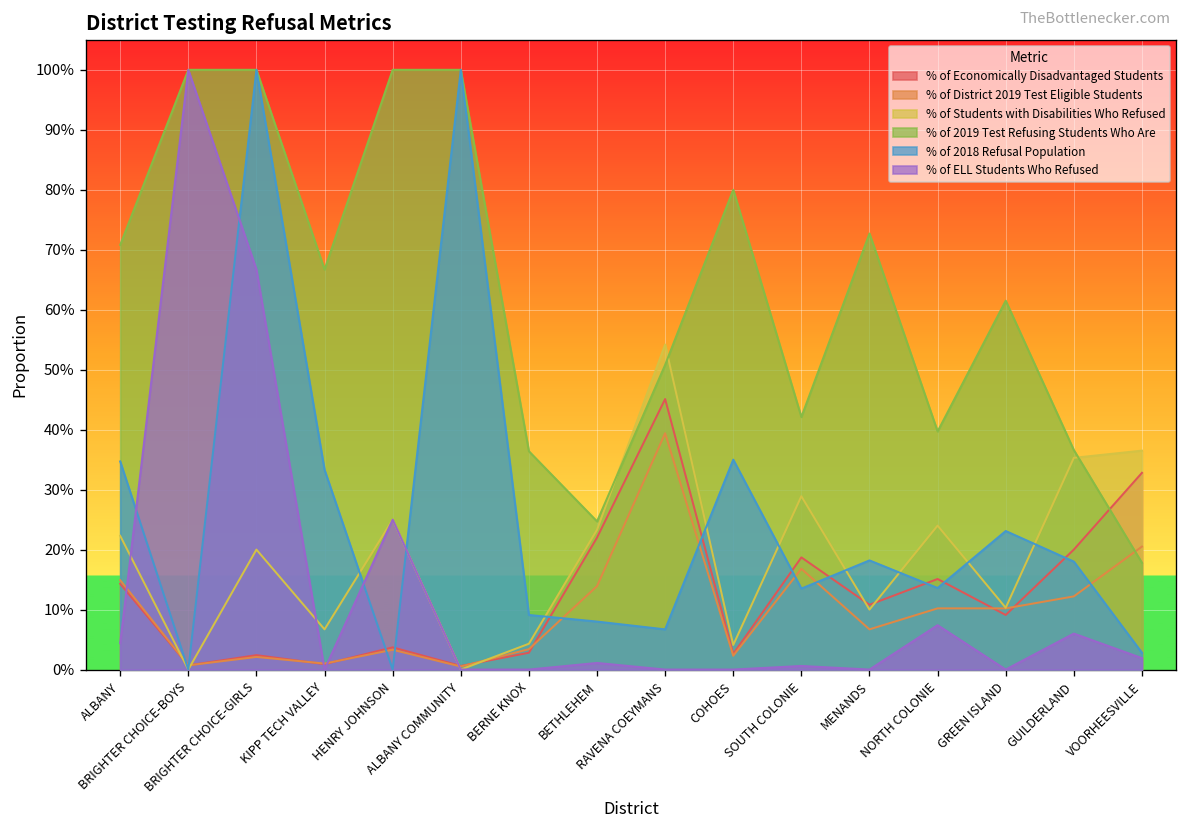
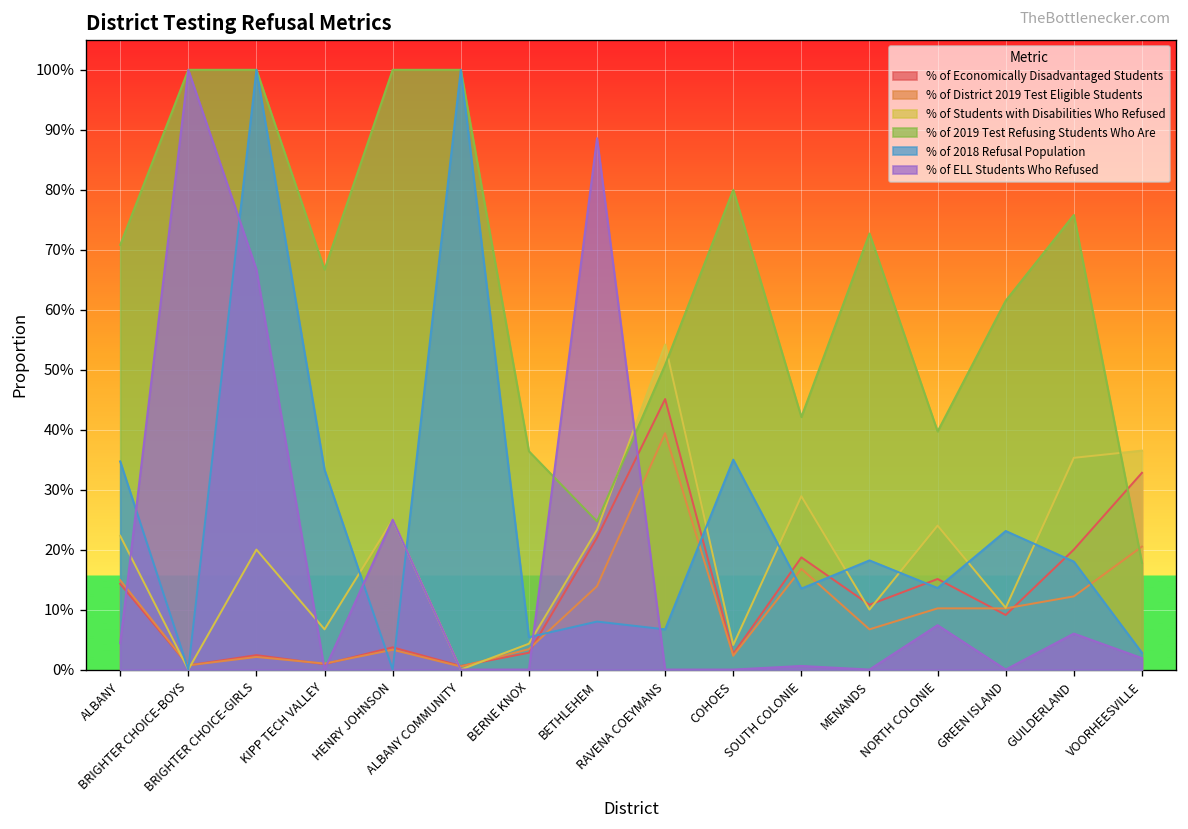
  {
    "% of 2019 Test Refusing Students Who Are": {
      "ALBANY": "71%",
      "KIPP TECH VALLEY": "67%",
      "HENRY JOHNSON": "100%",
      "BERNE KNOX": "36%",
      "BETHLEHEM": "25%",
      "RAVENA COEYMANS": "51%",
      "COHOES": "80%",
      "SOUTH COLONIE": "42%",
      "MENANDS": "73%",
      "NORTH COLONIE": "40%",
      "GREEN ISLAND": "62%",
-     "GUILDERLAND": "37%",
+     "GUILDERLAND": "76%",
      "VOORHEESVILLE": "18%"
    },
    "% of 2018 Refusal Population": {
      "ALBANY": "35%",
      "KIPP TECH VALLEY": "33%",
      "HENRY JOHNSON": "0%",
-     "BERNE KNOX": "9%",
+     "BERNE KNOX": "5%",
      "BETHLEHEM": "8%",
      "RAVENA COEYMANS": "7%",
      "COHOES": "35%",
      "SOUTH COLONIE": "14%",
      "MENANDS": "18%",
      "NORTH COLONIE": "14%",
      "GREEN ISLAND": "23%",
      "GUILDERLAND": "18%",
      "VOORHEESVILLE": "3%"
    },
    "% of ELL Students Who Refused": {
      "ALBANY": "4%",
      "BRIGHTER CHOICE-GIRLS": "67%",
      "KIPP TECH VALLEY": "0%",
      "BERNE KNOX": "0%",
-     "BETHLEHEM": "1%",
+     "BETHLEHEM": "89%",
      "RAVENA COEYMANS": "0%",
      "COHOES": "0%",
      "SOUTH COLONIE": "1%",
      "MENANDS": "0%",
      "NORTH COLONIE": "7%",
      "GREEN ISLAND": "0%",
      "GUILDERLAND": "6%",
      "VOORHEESVILLE": "2%"
    }
  }
